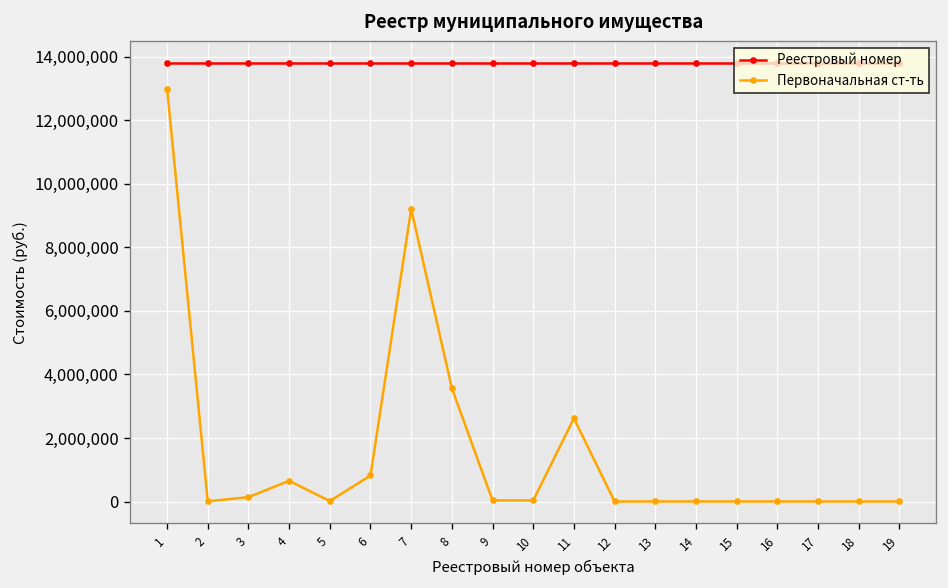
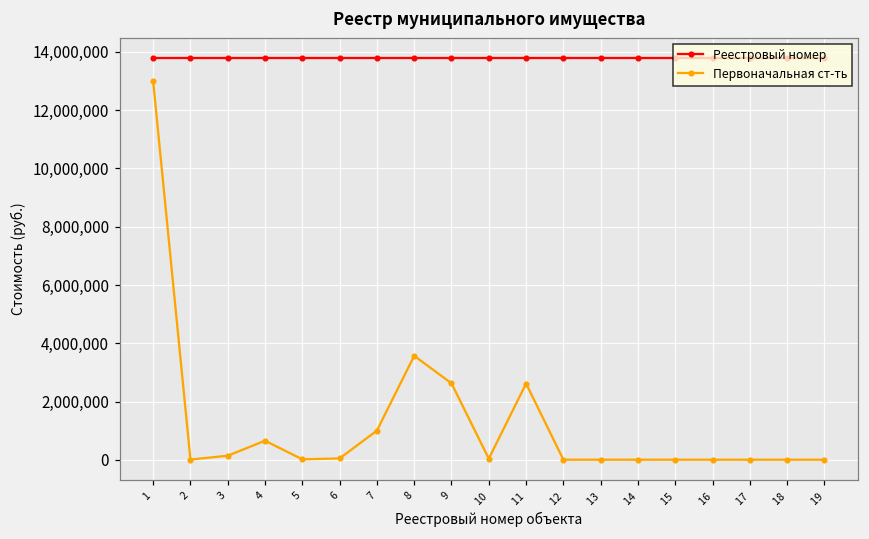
  {
    "Реестровый номер": {
      "1": "13,800,000",
      "2": "13,800,000",
      "3": "13,800,000",
      "4": "13,800,000",
      "5": "13,800,000",
      "6": "13,800,000",
      "7": "13,800,000",
      "8": "13,800,000",
      "9": "13,800,000",
      "10": "13,800,000",
      "11": "13,800,000",
      "12": "13,800,000",
      "13": "13,800,000",
      "14": "13,800,000"
    },
    "Первоначальная ст-ть": {
      "1": "13,000,000",
      "2": "0",
      "3": "100,000",
      "4": "700,000",
      "5": "0",
-     "6": "800,000",
-     "7": "9,200,000",
+     "6": "100,000",
+     "7": "1,000,000",
      "8": "3,600,000",
-     "9": "0",
+     "9": "2,600,000",
      "10": "0",
      "11": "2,600,000",
      "12": "0",
      "13": "0",
      "14": "0",
      "15": "0",
      "16": "0",
      "17": "0",
      "18": "0",
      "19": "0"
    }
  }
